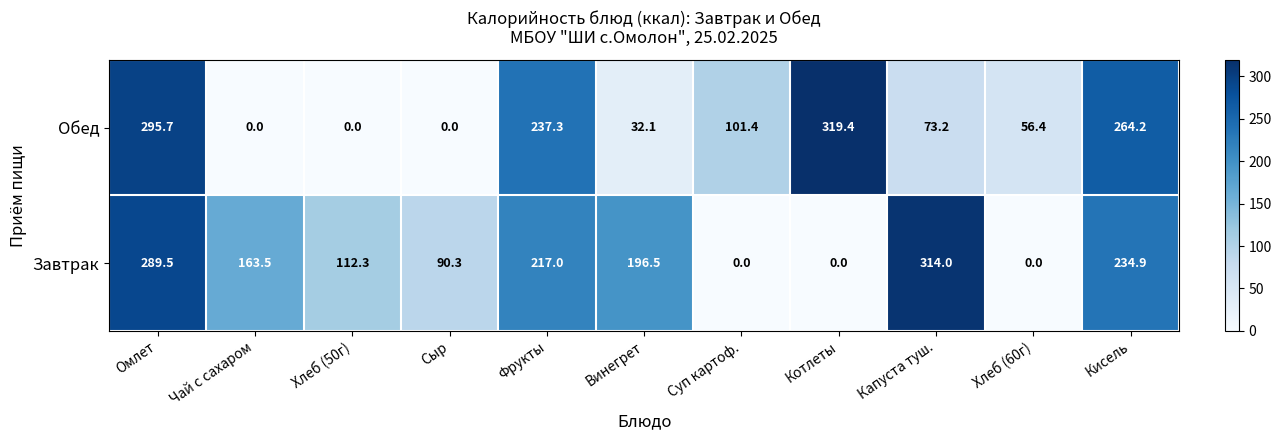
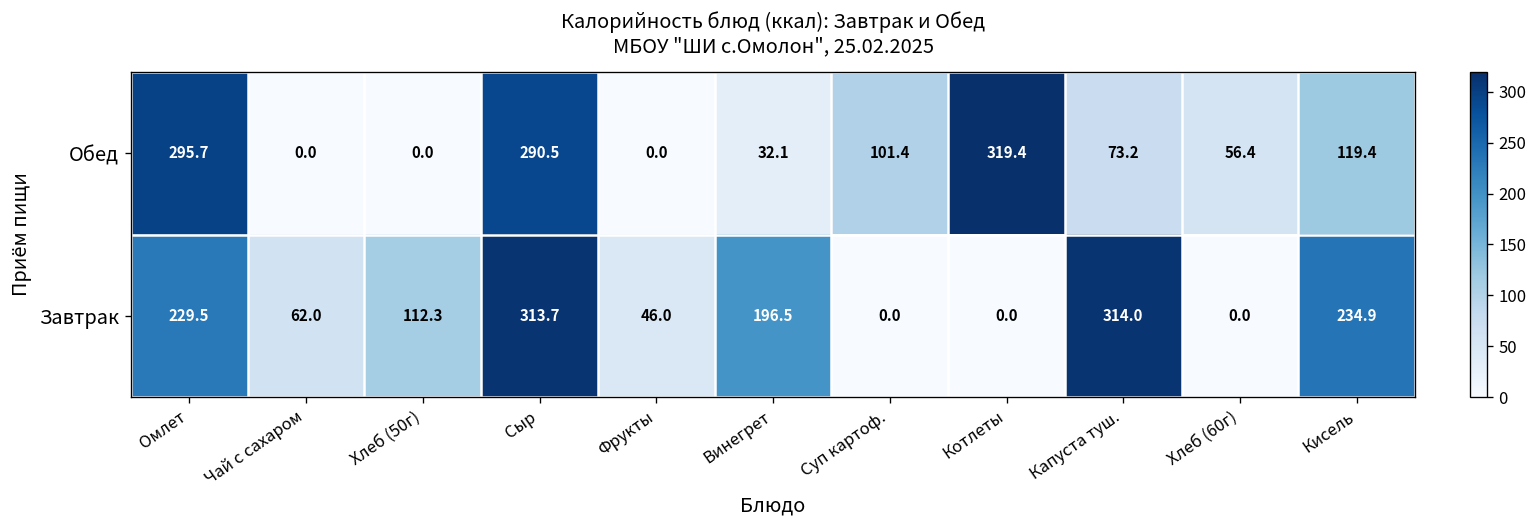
  {
    "Обед": {
      "Омлет": 295.7,
      "Чай с сахаром": 0.0,
      "Хлеб (50г)": 0.0,
-     "Сыр": 0.0,
-     "Фрукты": 237.3,
+     "Сыр": 290.5,
+     "Фрукты": 0.0,
      "Винегрет": 32.1,
      "Суп картоф.": 101.4,
      "Котлеты": 319.4,
      "Капуста туш.": 73.2,
      "Хлеб (60г)": 56.4,
-     "Кисель": 264.2
+     "Кисель": 119.4
    },
    "Завтрак": {
-     "Омлет": 289.5,
-     "Чай с сахаром": 163.5,
+     "Омлет": 229.5,
+     "Чай с сахаром": 62.0,
      "Хлеб (50г)": 112.3,
-     "Сыр": 90.3,
-     "Фрукты": 217.0,
+     "Сыр": 313.7,
+     "Фрукты": 46.0,
      "Винегрет": 196.5,
      "Суп картоф.": 0.0,
      "Котлеты": 0.0,
      "Капуста туш.": 314.0,
      "Хлеб (60г)": 0.0,
      "Кисель": 234.9
    }
  }
